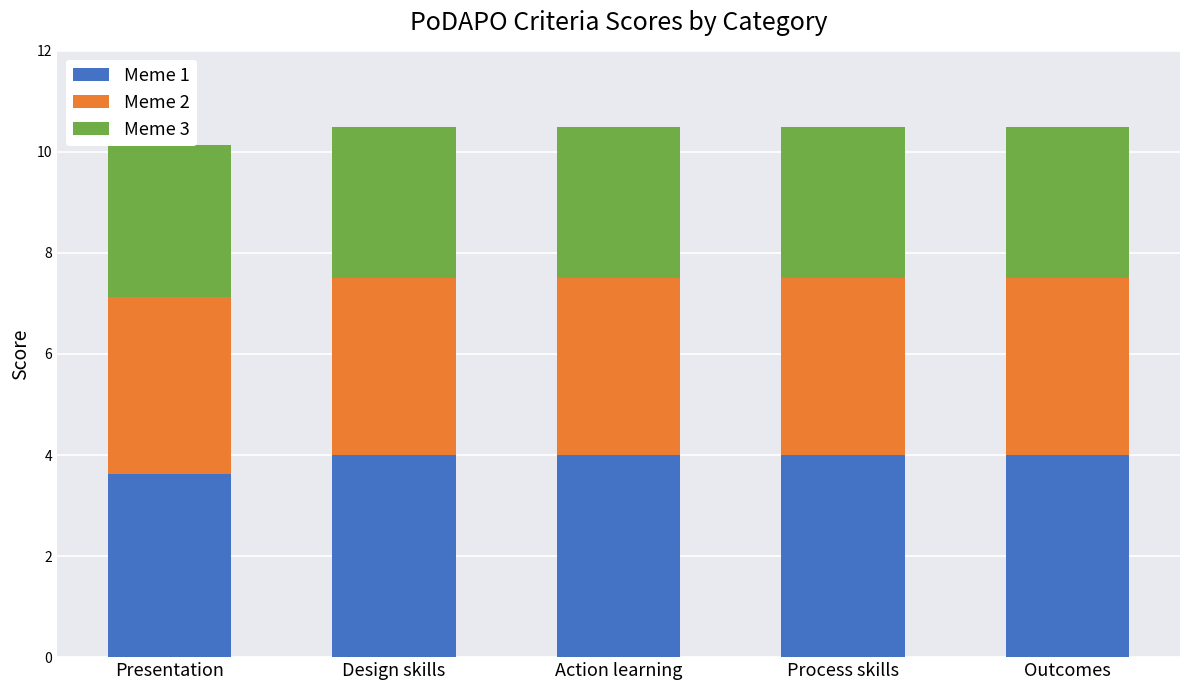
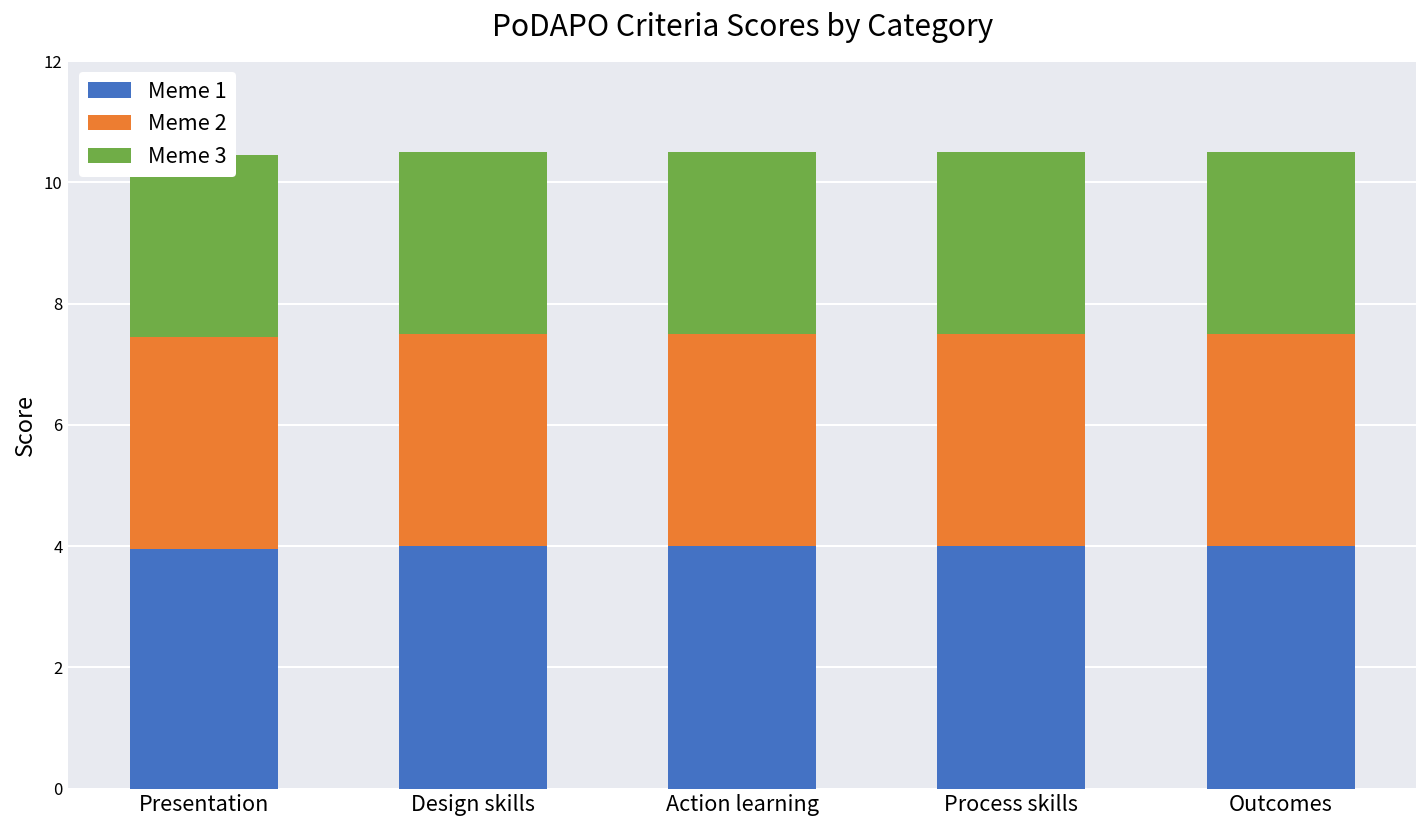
  {
    "Meme 1": {
-     "Presentation": 3.6,
+     "Presentation": 4.0,
      "Design skills": 4.0,
      "Action learning": 4.0,
      "Process skills": 4.0,
      "Outcomes": 4.0
    },
    "Meme 2": {
      "Presentation": 3.5,
      "Design skills": 3.5,
      "Action learning": 3.5,
      "Process skills": 3.5,
      "Outcomes": 3.5
    },
    "Meme 3": {
      "Design skills": 3.0,
      "Action learning": 3.0,
      "Process skills": 3.0,
      "Outcomes": 3.0
    }
  }
